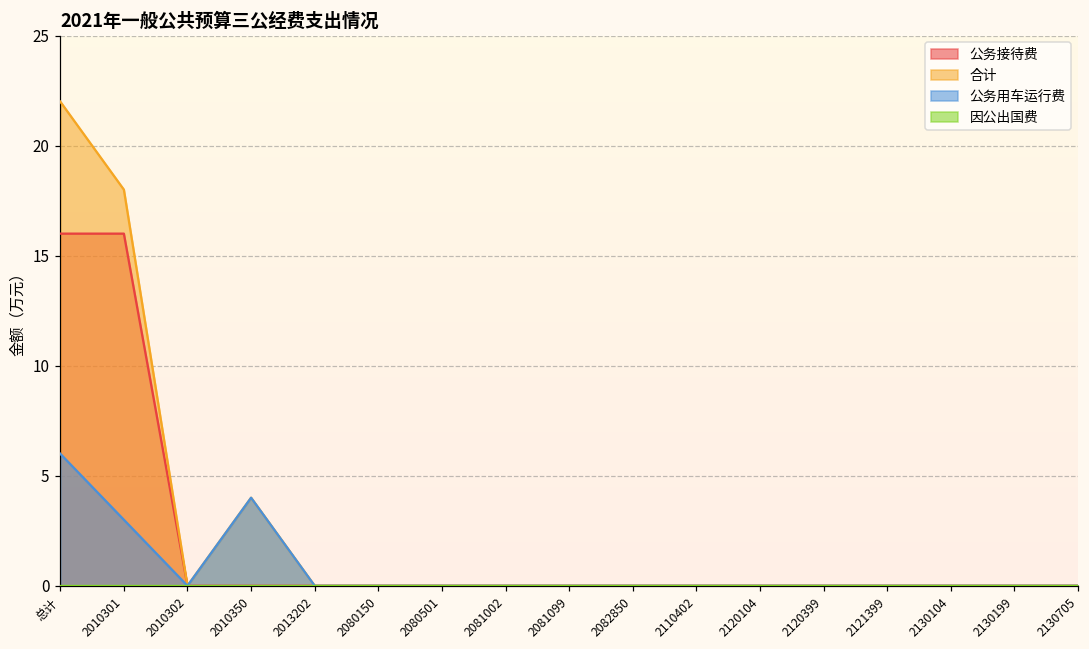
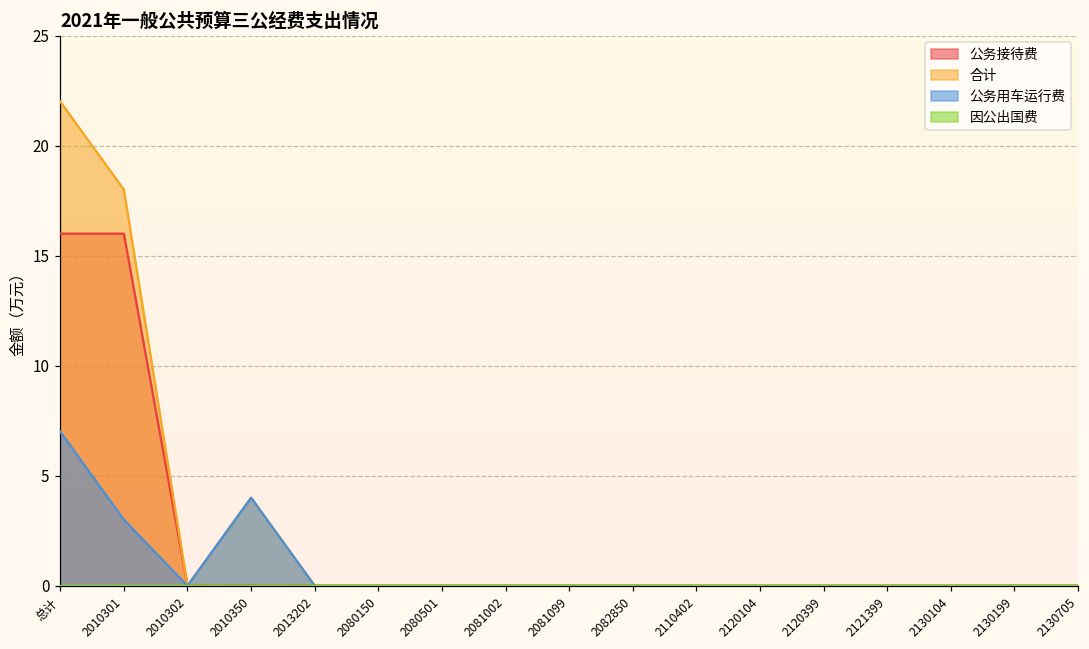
  {
    "公务接待费": {
      "总计": 16,
      "2010301": 16
    },
    "合计": {
      "总计": 22,
      "2010301": 18
    },
    "公务用车运行费": {
-     "总计": 6,
+     "总计": 7,
      "2010301": 3
    },
    "因公出国费": {
      "总计": 0,
      "2010301": 0
    }
  }
